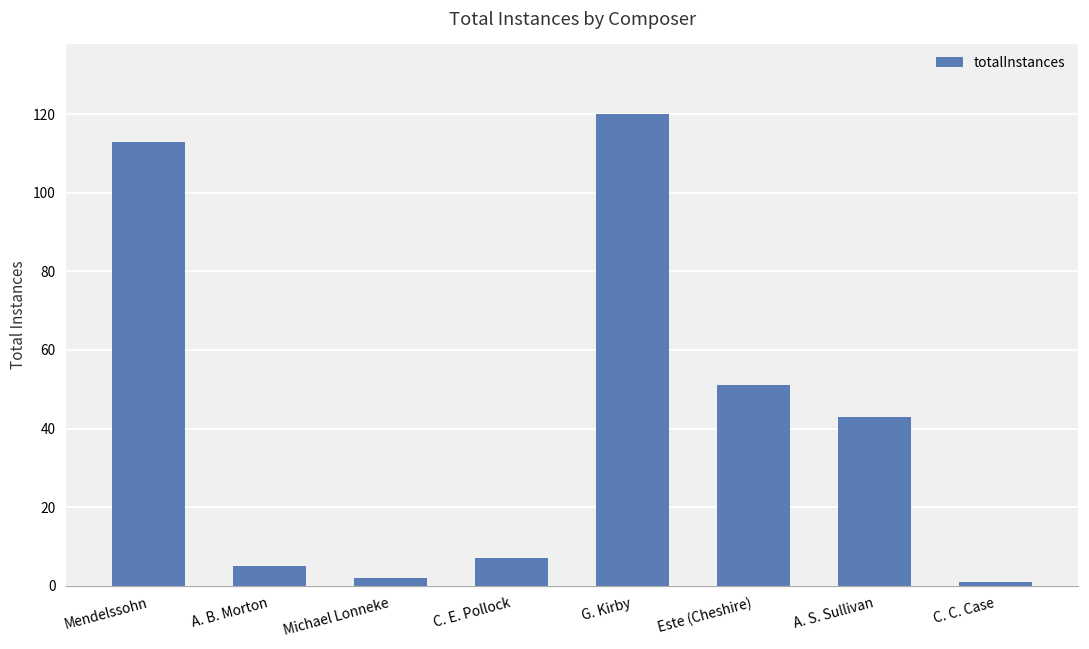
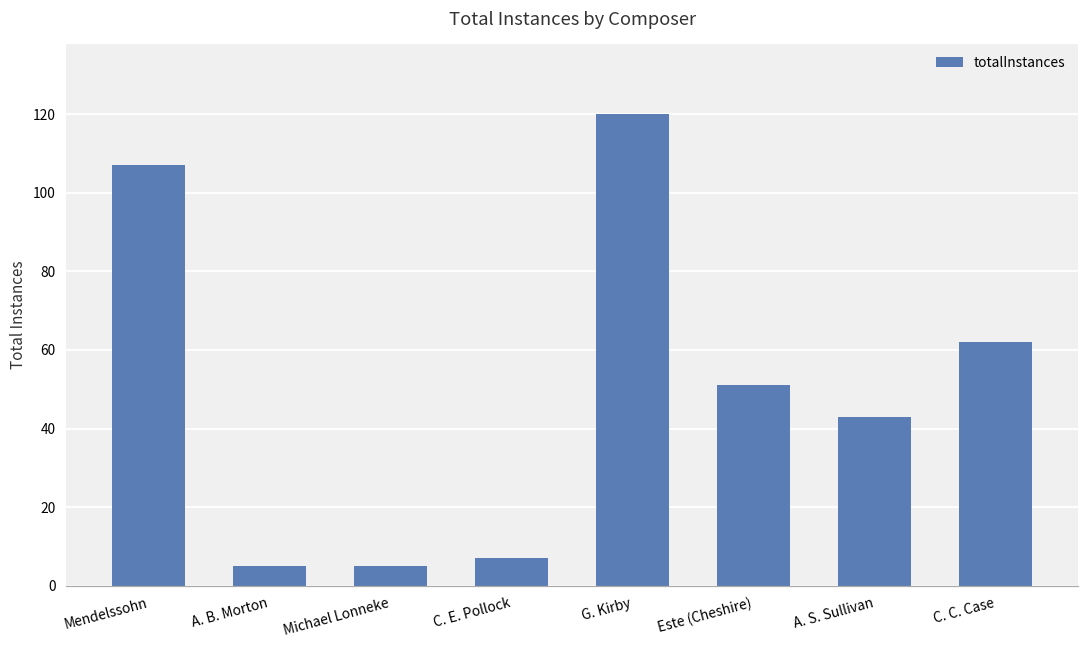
  {
-   "Mendelssohn": 113,
+   "Mendelssohn": 107,
    "A. B. Morton": 5,
-   "Michael Lonneke": 2,
+   "Michael Lonneke": 5,
    "C. E. Pollock": 7,
    "G. Kirby": 120,
    "Este (Cheshire)": 51,
    "A. S. Sullivan": 43,
-   "C. C. Case": 1
+   "C. C. Case": 62
  }
